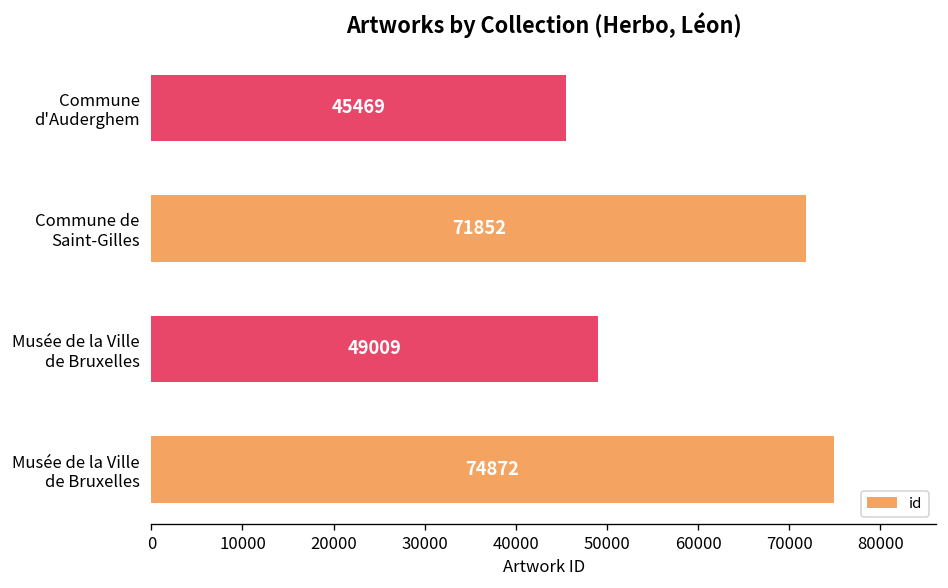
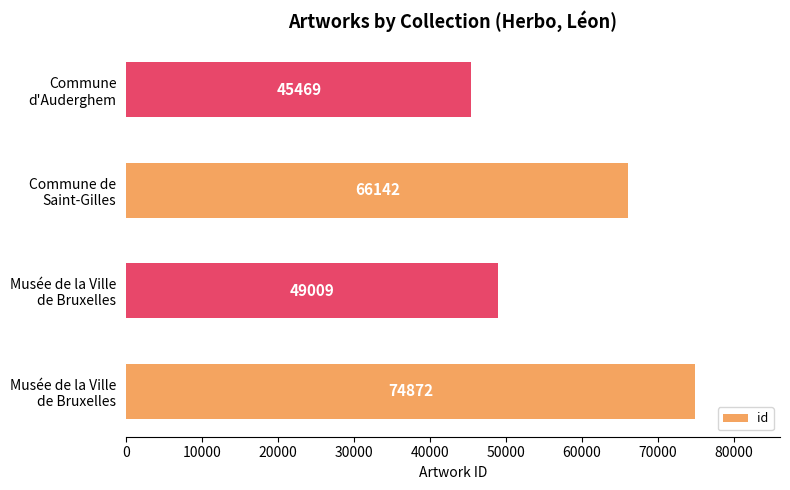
  {
    "Commune d'Auderghem": 45469,
-   "Commune de Saint-Gilles": 71852
+   "Commune de Saint-Gilles": 66142
  }
